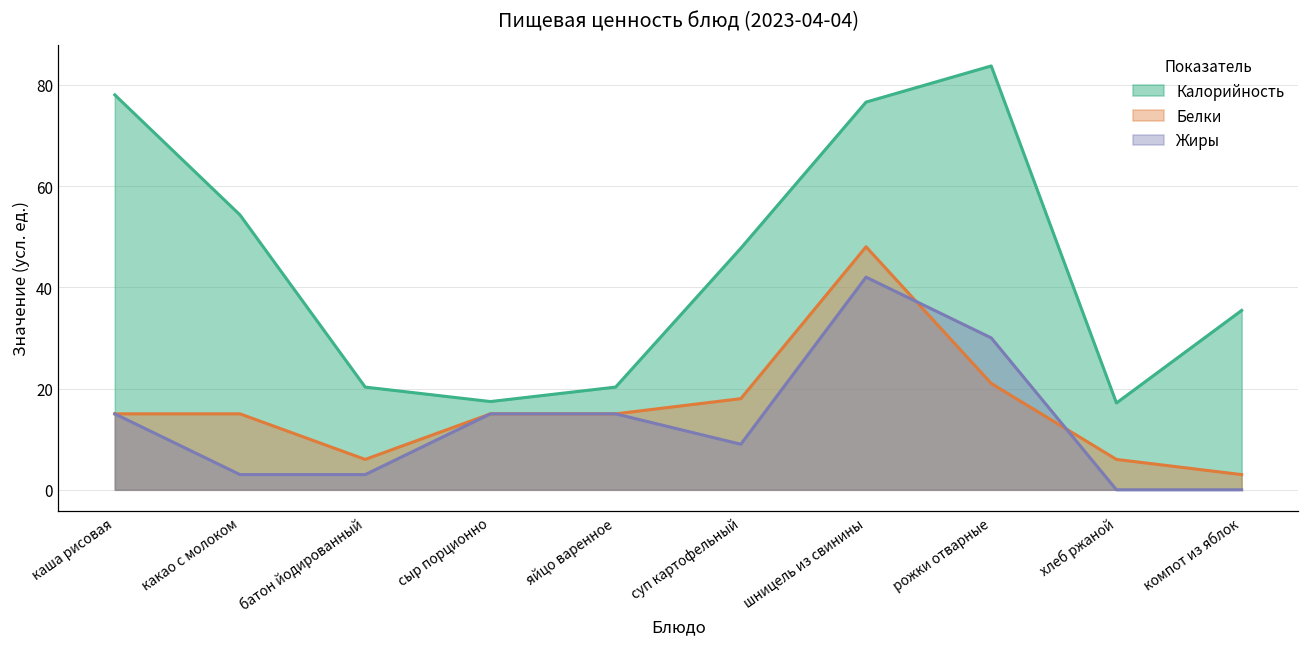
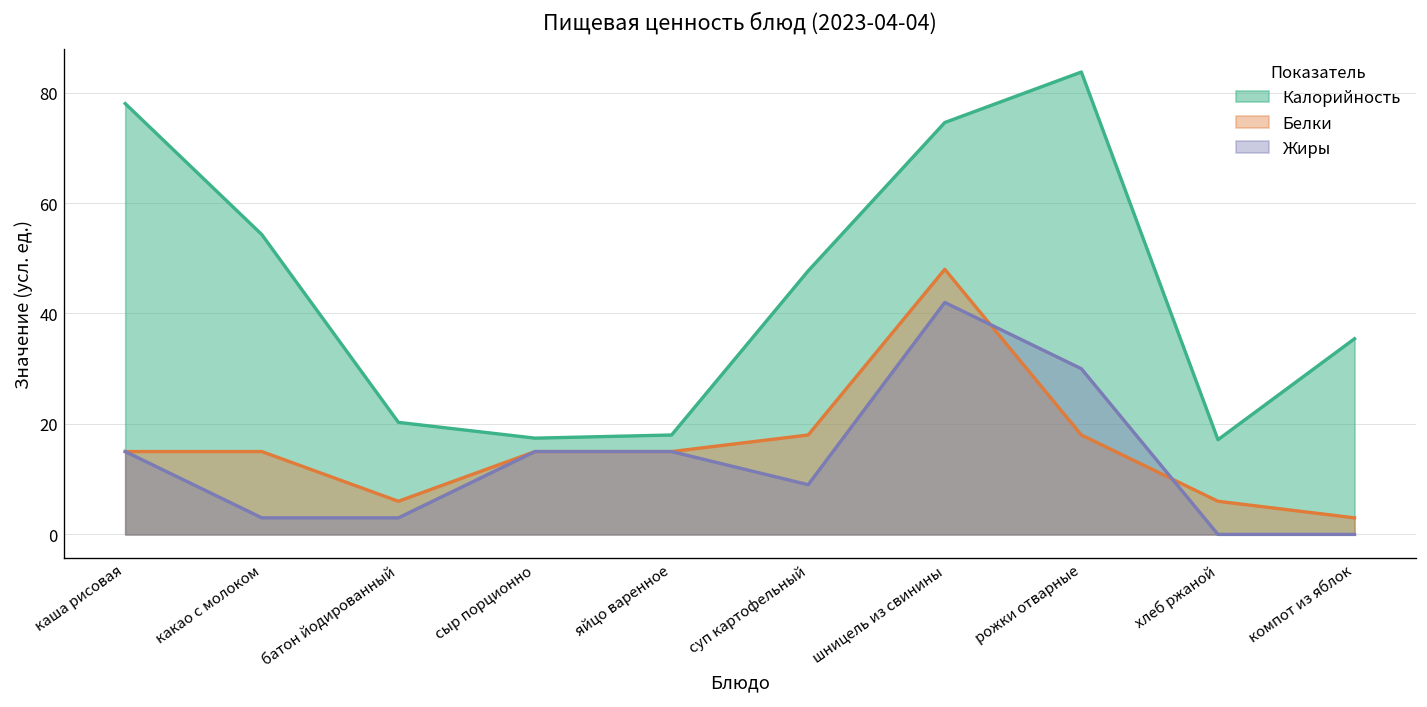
  {
    "Калорийность": {
      "каша рисовая": 78,
      "какао с молоком": 54,
      "батон йодированный": 20,
      "сыр порционно": 17,
-     "яйцо варенное": 20,
+     "яйцо варенное": 18,
      "суп картофельный": 48,
-     "шницель из свинины": 77,
+     "шницель из свинины": 75,
      "рожки отварные": 84,
      "хлеб ржаной": 17,
      "компот из яблок": 35
    },
    "Белки": {
      "какао с молоком": 15,
      "батон йодированный": 6,
      "суп картофельный": 18,
      "шницель из свинины": 48,
-     "рожки отварные": 21,
+     "рожки отварные": 18,
      "хлеб ржаной": 6,
      "компот из яблок": 3
    },
    "Жиры": {
      "какао с молоком": 3,
      "батон йодированный": 3,
      "суп картофельный": 9,
      "шницель из свинины": 42,
      "рожки отварные": 30,
      "хлеб ржаной": 0,
      "компот из яблок": 0
    }
  }
